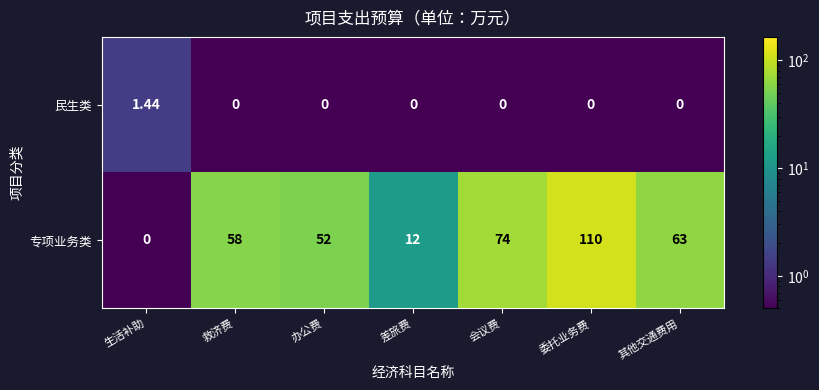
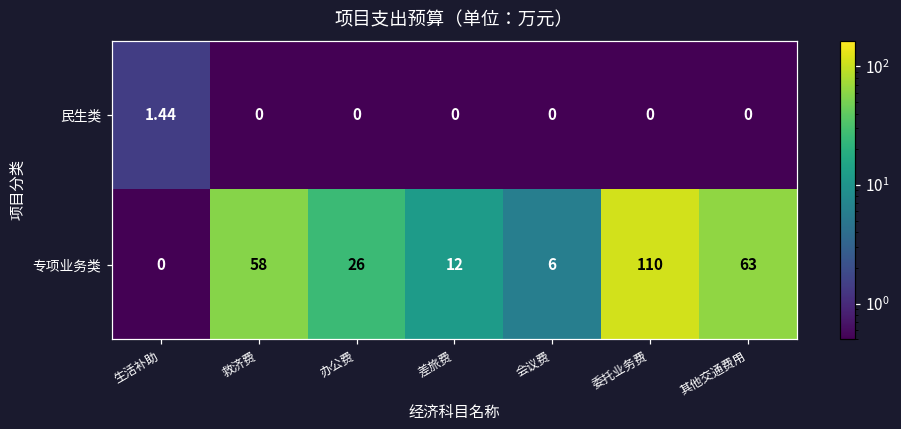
  {
    "民生类": {
      "生活补助": 1.44,
      "救济费": 0,
      "办公费": 0,
      "差旅费": 0,
      "会议费": 0,
      "委托业务费": 0,
      "其他交通费用": 0
    },
    "专项业务类": {
      "生活补助": 0,
      "救济费": 58,
-     "办公费": 52,
+     "办公费": 26,
      "差旅费": 12,
-     "会议费": 74,
+     "会议费": 6,
      "委托业务费": 110,
      "其他交通费用": 63
    }
  }
